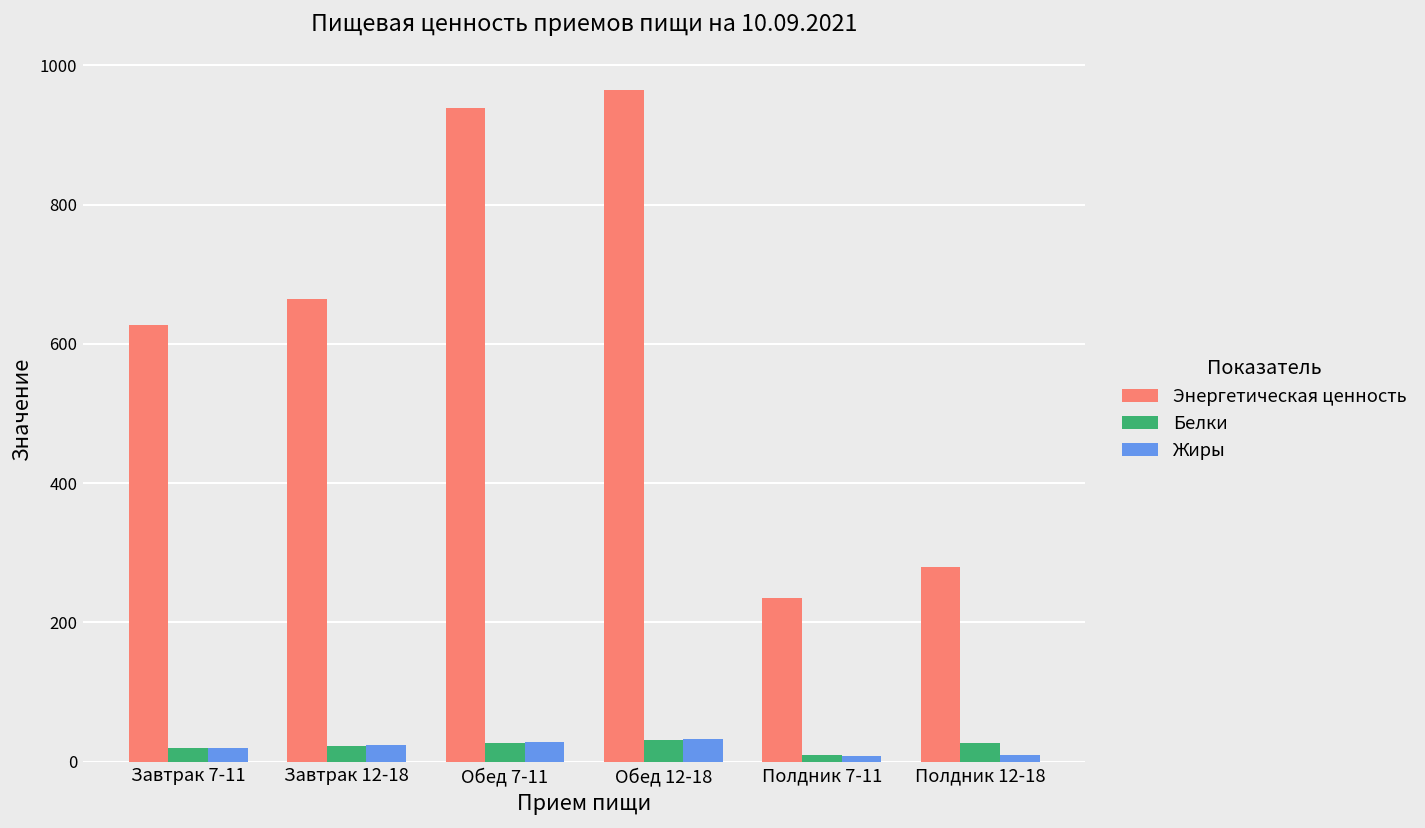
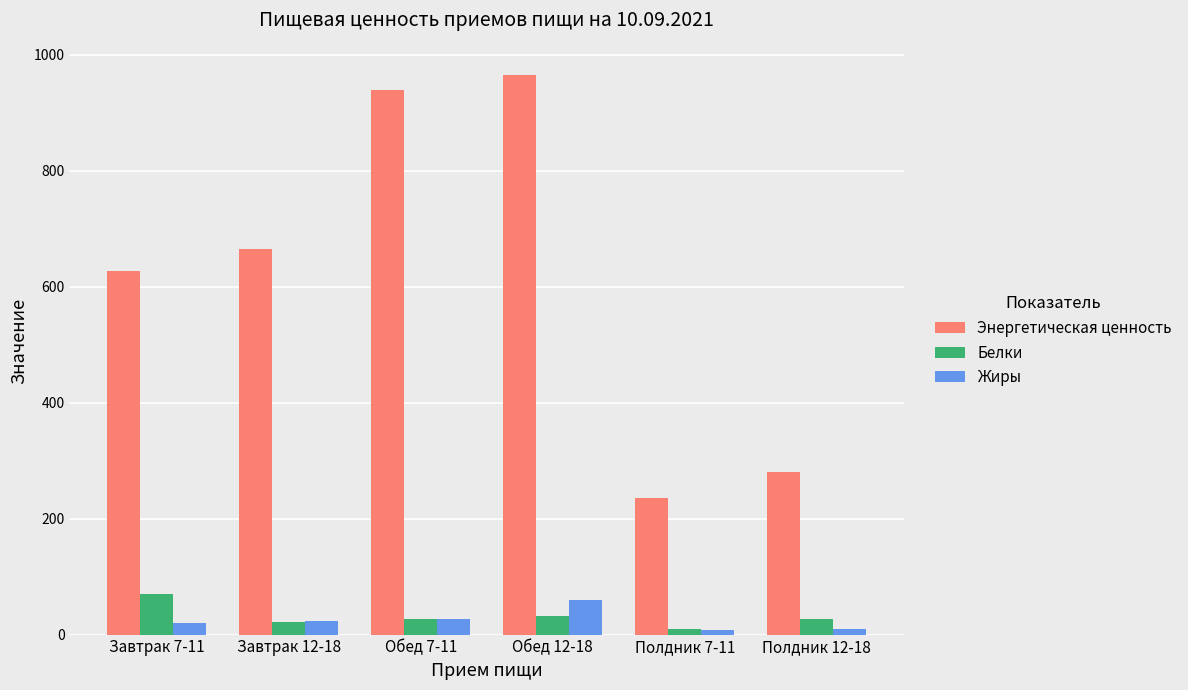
  {
    "Энергетическая ценность": {
      "Завтрак 7-11": 630,
      "Завтрак 12-18": 660,
      "Обед 7-11": 940,
      "Обед 12-18": 970,
      "Полдник 7-11": 240,
      "Полдник 12-18": 280
    },
    "Белки": {
-     "Завтрак 7-11": 20,
+     "Завтрак 7-11": 70,
      "Завтрак 12-18": 20,
      "Обед 7-11": 30,
      "Обед 12-18": 30,
      "Полдник 7-11": 10,
      "Полдник 12-18": 30
    },
    "Жиры": {
      "Завтрак 7-11": 20,
      "Завтрак 12-18": 20,
      "Обед 7-11": 30,
-     "Обед 12-18": 30,
+     "Обед 12-18": 60,
      "Полдник 7-11": 10,
      "Полдник 12-18": 10
    }
  }
